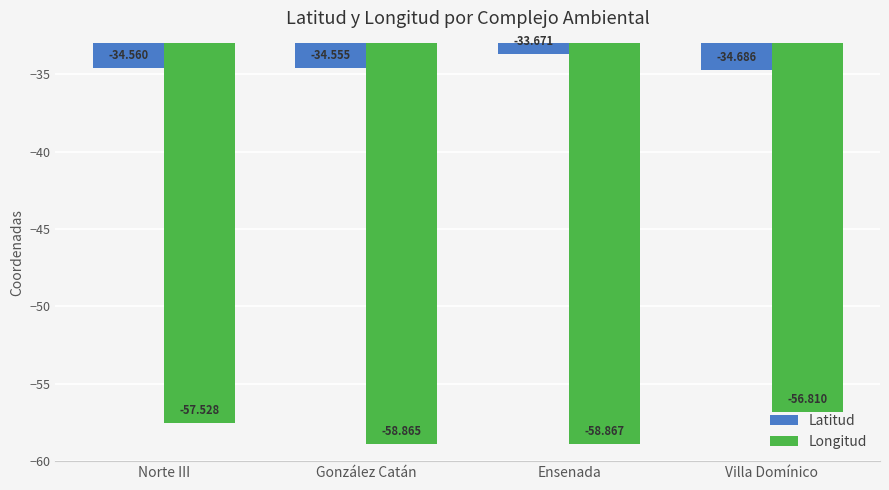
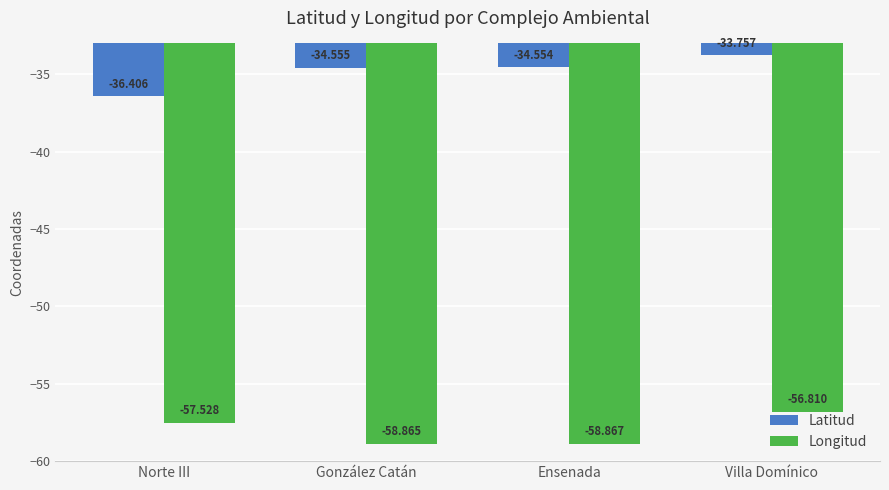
  {
    "Latitud": {
-     "Norte III": -34.560,
+     "Norte III": -36.406,
      "González Catán": -34.555,
-     "Ensenada": -33.671,
-     "Villa Domínico": -34.686
+     "Ensenada": -34.554,
+     "Villa Domínico": -33.757
    },
    "Longitud": {
      "Norte III": -57.528,
      "González Catán": -58.865,
      "Ensenada": -58.867,
      "Villa Domínico": -56.810
    }
  }
